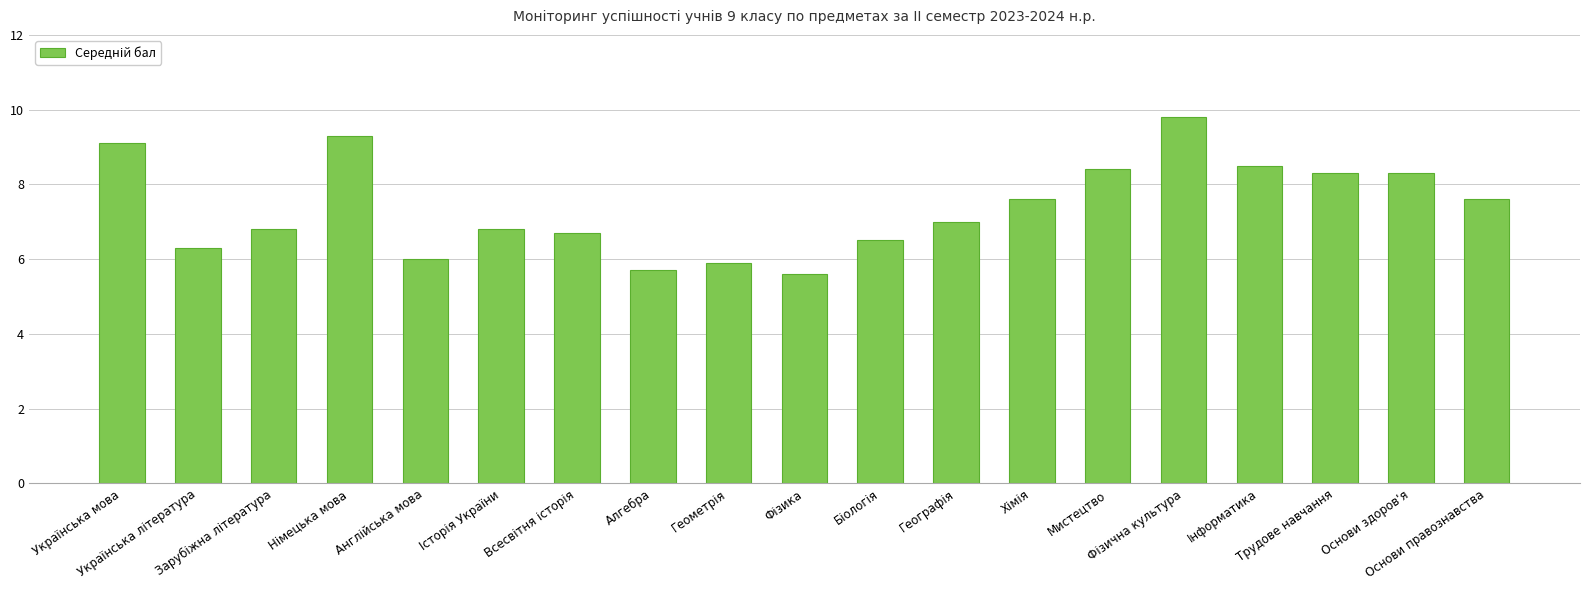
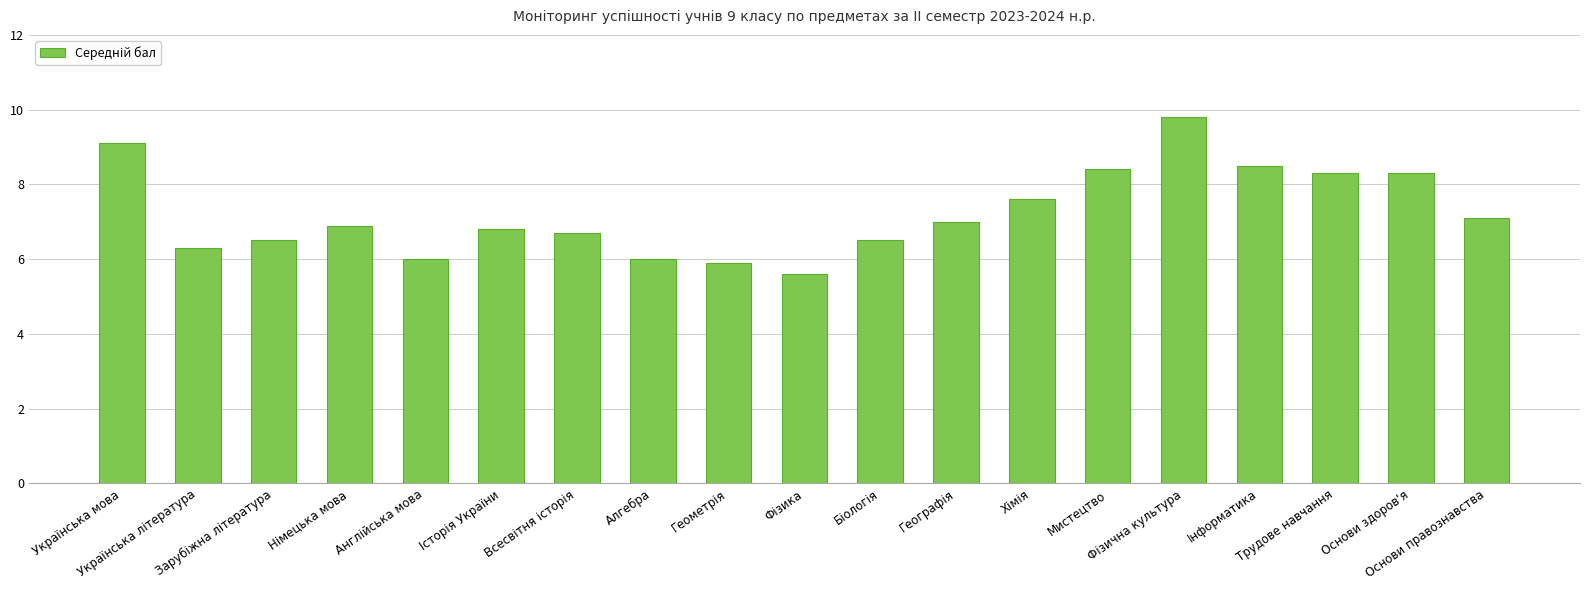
  {
    "Українська мова": 9.1,
    "Українська література": 6.3,
-   "Зарубіжна література": 6.8,
-   "Німецька мова": 9.3,
+   "Зарубіжна література": 6.5,
+   "Німецька мова": 6.9,
    "Англійська мова": 6.0,
    "Історія України": 6.8,
    "Всесвітня історія": 6.7,
-   "Алгебра": 5.7,
+   "Алгебра": 6.0,
    "Геометрія": 5.9,
    "Фізика": 5.6,
    "Біологія": 6.5,
    "Географія": 7.0,
    "Хімія": 7.6,
    "Мистецтво": 8.4,
    "Фізична культура": 9.8,
    "Інформатика": 8.5,
    "Трудове навчання": 8.3,
    "Основи здоров'я": 8.3,
-   "Основи правознавства": 7.6
+   "Основи правознавства": 7.1
  }
